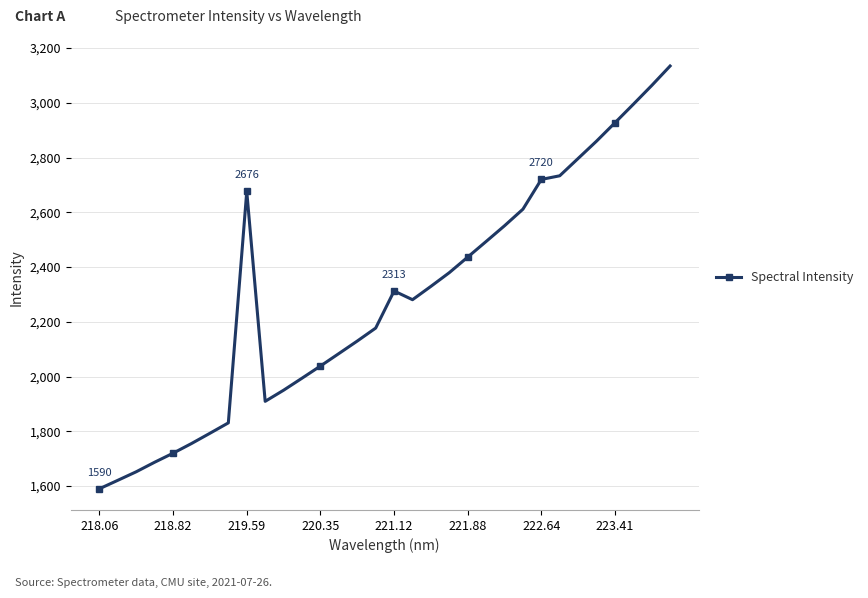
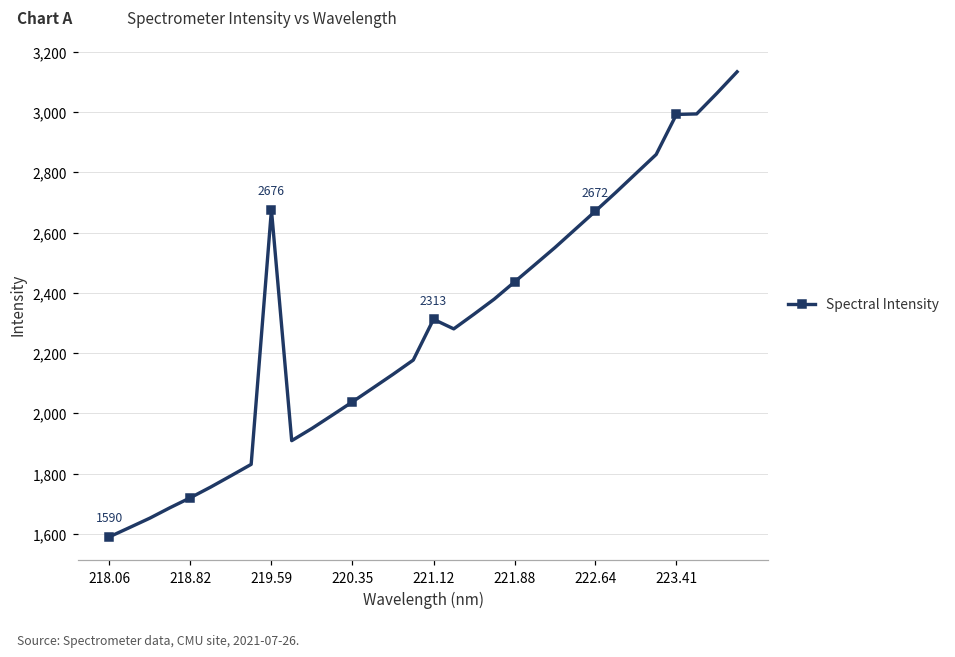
  {
    "218.06": "1590",
    "219.59": "2676",
    "221.12": "2313",
-   "222.64": "2720",
-   "223.41": "2,930"
+   "222.64": "2672",
+   "223.41": "2,990"
  }
